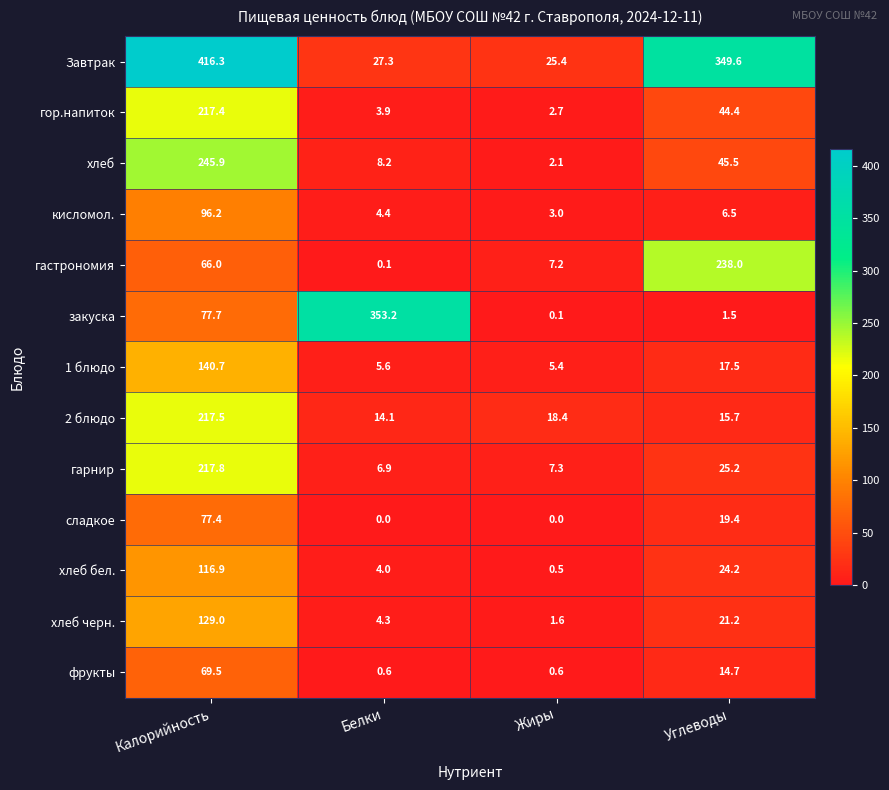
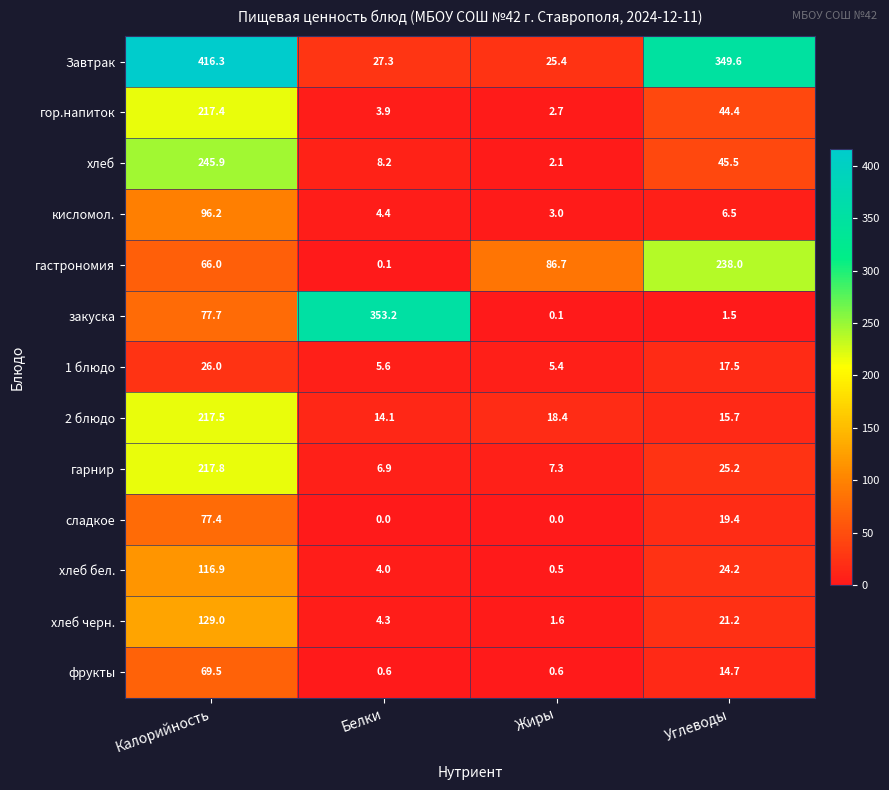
  {
    "Завтрак": {
      "Калорийность": 416.3,
      "Белки": 27.3,
      "Жиры": 25.4,
      "Углеводы": 349.6
    },
    "гор.напиток": {
      "Калорийность": 217.4,
      "Белки": 3.9,
      "Жиры": 2.7,
      "Углеводы": 44.4
    },
    "хлеб": {
      "Калорийность": 245.9,
      "Белки": 8.2,
      "Жиры": 2.1,
      "Углеводы": 45.5
    },
    "кисломол.": {
      "Калорийность": 96.2,
      "Белки": 4.4,
      "Жиры": 3.0,
      "Углеводы": 6.5
    },
    "гастрономия": {
      "Калорийность": 66.0,
      "Белки": 0.1,
-     "Жиры": 7.2,
+     "Жиры": 86.7,
      "Углеводы": 238.0
    },
    "закуска": {
      "Калорийность": 77.7,
      "Белки": 353.2,
      "Жиры": 0.1,
      "Углеводы": 1.5
    },
    "1 блюдо": {
-     "Калорийность": 140.7,
+     "Калорийность": 26.0,
      "Белки": 5.6,
      "Жиры": 5.4,
      "Углеводы": 17.5
    },
    "2 блюдо": {
      "Калорийность": 217.5,
      "Белки": 14.1,
      "Жиры": 18.4,
      "Углеводы": 15.7
    },
    "гарнир": {
      "Калорийность": 217.8,
      "Белки": 6.9,
      "Жиры": 7.3,
      "Углеводы": 25.2
    },
    "сладкое": {
      "Калорийность": 77.4,
      "Белки": 0.0,
      "Жиры": 0.0,
      "Углеводы": 19.4
    },
    "хлеб бел.": {
      "Калорийность": 116.9,
      "Белки": 4.0,
      "Жиры": 0.5,
      "Углеводы": 24.2
    },
    "хлеб черн.": {
      "Калорийность": 129.0,
      "Белки": 4.3,
      "Жиры": 1.6,
      "Углеводы": 21.2
    },
    "фрукты": {
      "Калорийность": 69.5,
      "Белки": 0.6,
      "Жиры": 0.6,
      "Углеводы": 14.7
    }
  }
